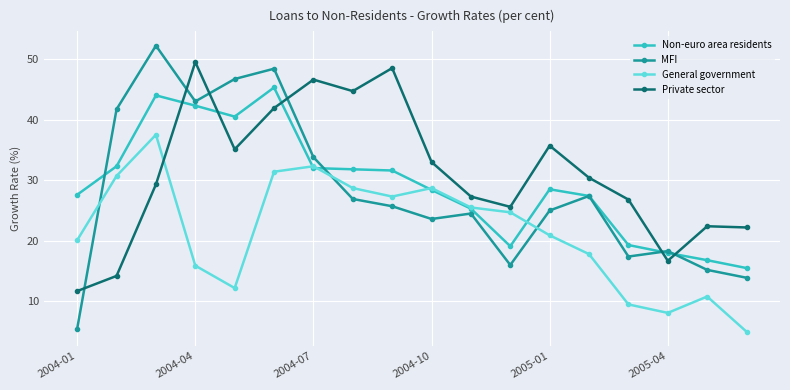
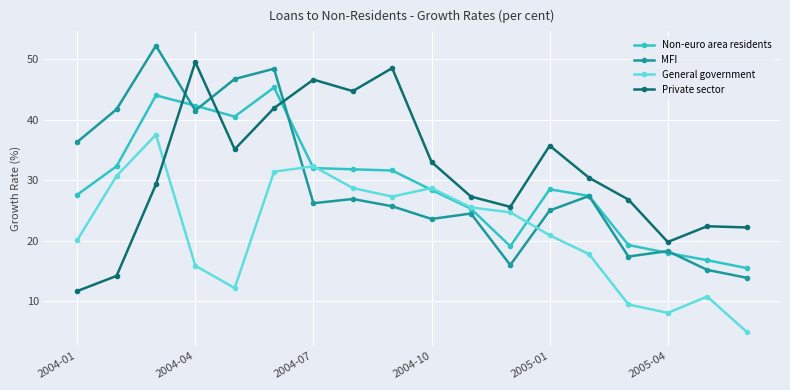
  {
    "MFI": {
-     "2004-01": 6,
-     "2004-04": 43,
-     "2004-07": 34,
+     "2004-01": 36,
+     "2004-04": 42,
+     "2004-07": 26,
      "2004-10": 24,
      "2005-01": 25
    },
    "Private sector": {
      "2004-01": 12,
      "2004-04": 50,
      "2004-07": 47,
      "2004-10": 33,
      "2005-01": 36,
-     "2005-04": 17
+     "2005-04": 20
    }
  }
